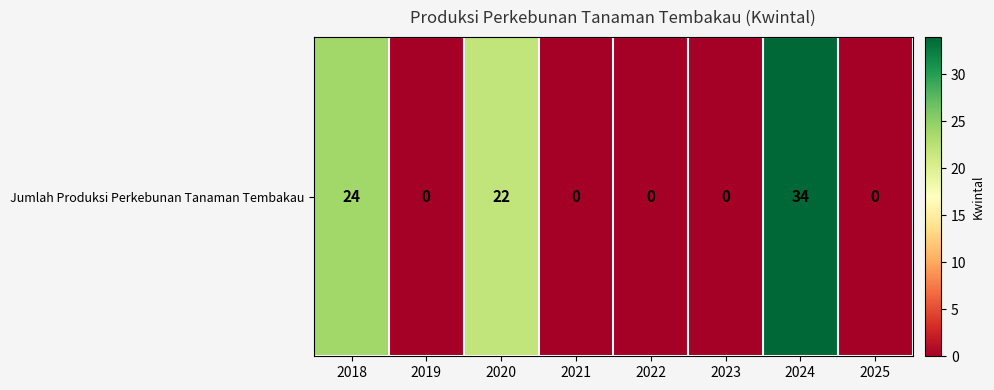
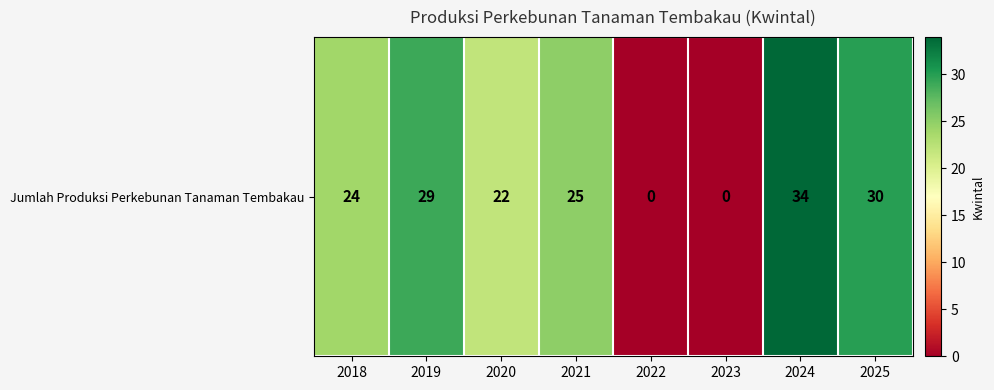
  {
    "Jumlah Produksi Perkebunan Tanaman Tembakau": {
      "2018": 24,
-     "2019": 0,
+     "2019": 29,
      "2020": 22,
-     "2021": 0,
+     "2021": 25,
      "2022": 0,
      "2023": 0,
      "2024": 34,
-     "2025": 0
+     "2025": 30
    }
  }
